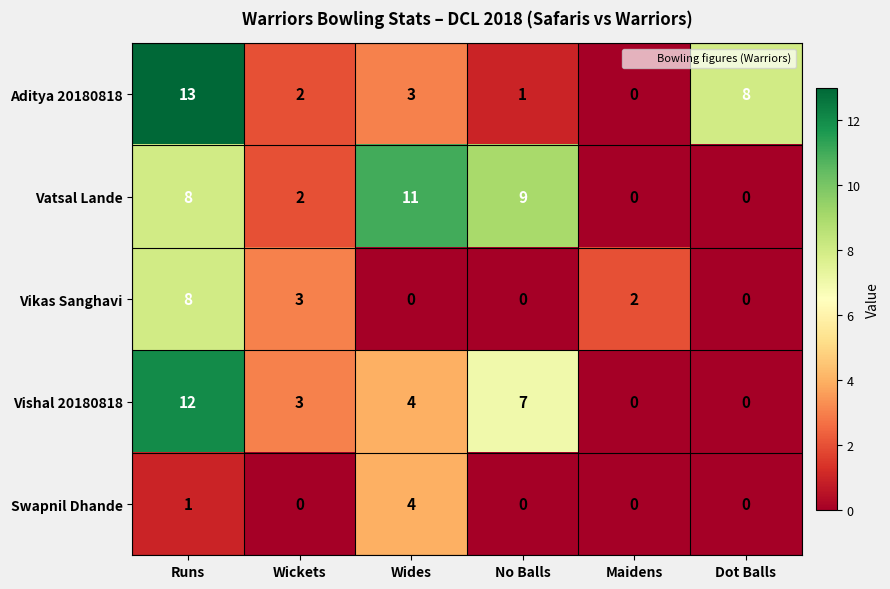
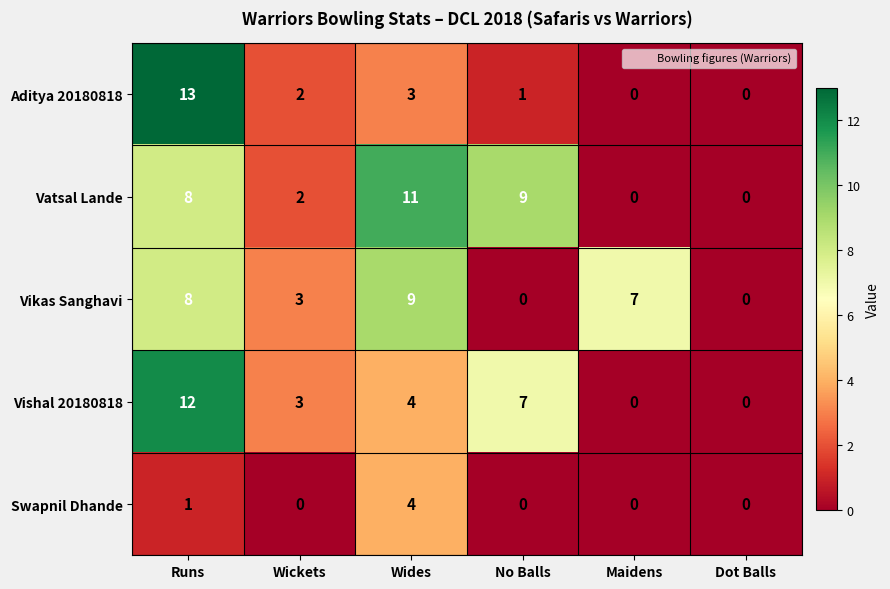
  {
    "Aditya 20180818": {
      "Runs": 13,
      "Wickets": 2,
      "Wides": 3,
      "No Balls": 1,
      "Maidens": 0,
-     "Dot Balls": 8
+     "Dot Balls": 0
    },
    "Vatsal Lande": {
      "Runs": 8,
      "Wickets": 2,
      "Wides": 11,
      "No Balls": 9,
      "Maidens": 0,
      "Dot Balls": 0
    },
    "Vikas Sanghavi": {
      "Runs": 8,
      "Wickets": 3,
-     "Wides": 0,
+     "Wides": 9,
      "No Balls": 0,
-     "Maidens": 2,
+     "Maidens": 7,
      "Dot Balls": 0
    },
    "Vishal 20180818": {
      "Runs": 12,
      "Wickets": 3,
      "Wides": 4,
      "No Balls": 7,
      "Maidens": 0,
      "Dot Balls": 0
    },
    "Swapnil Dhande": {
      "Runs": 1,
      "Wickets": 0,
      "Wides": 4,
      "No Balls": 0,
      "Maidens": 0,
      "Dot Balls": 0
    }
  }
